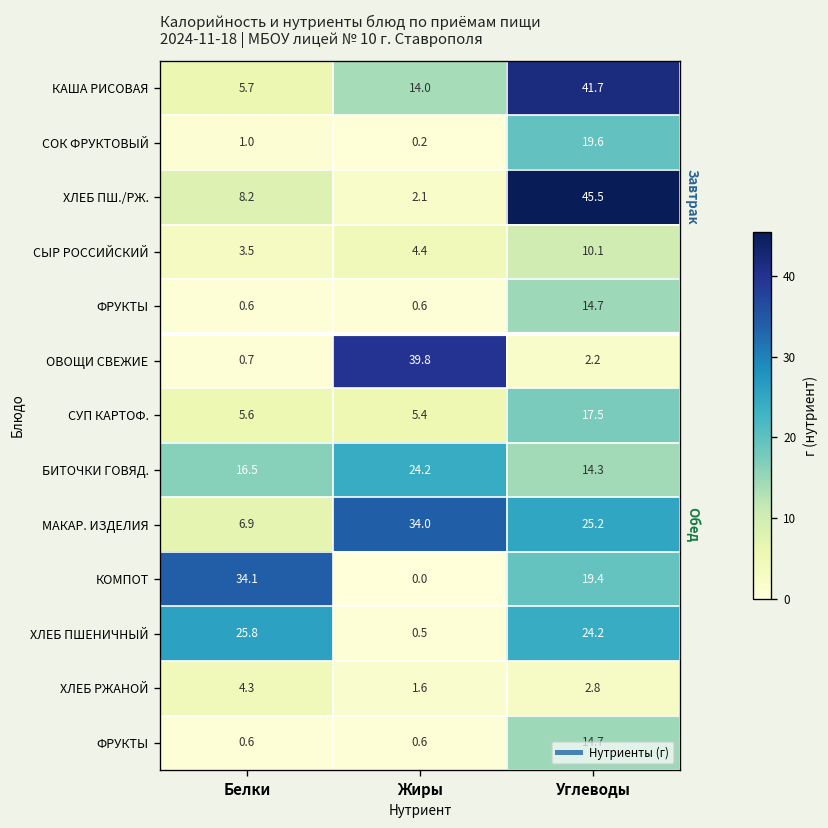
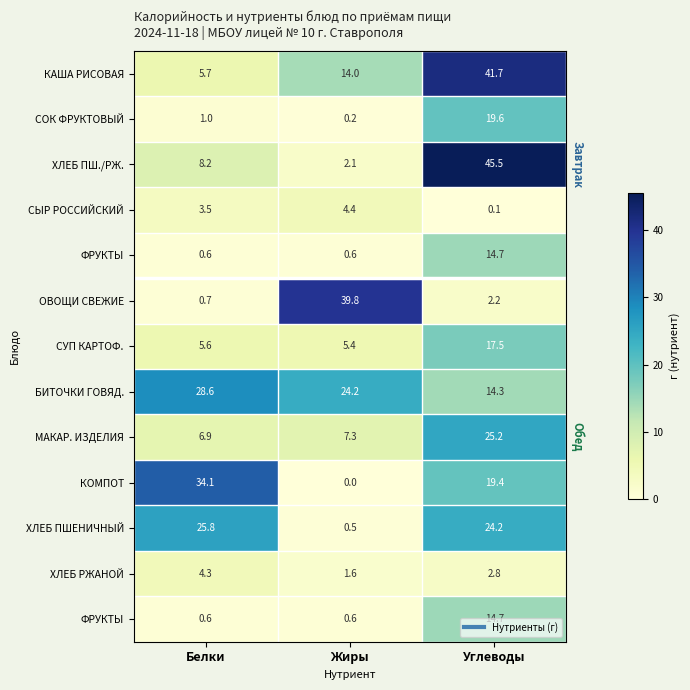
  {
    "КАША РИСОВАЯ": {
      "Белки": 5.7,
      "Жиры": 14.0,
      "Углеводы": 41.7
    },
    "СОК ФРУКТОВЫЙ": {
      "Белки": 1.0,
      "Жиры": 0.2,
      "Углеводы": 19.6
    },
    "ХЛЕБ ПШ./РЖ.": {
      "Белки": 8.2,
      "Жиры": 2.1,
      "Углеводы": 45.5
    },
    "СЫР РОССИЙСКИЙ": {
      "Белки": 3.5,
      "Жиры": 4.4,
-     "Углеводы": 10.1
+     "Углеводы": 0.1
    },
    "ОВОЩИ СВЕЖИЕ": {
      "Белки": 0.7,
      "Жиры": 39.8,
      "Углеводы": 2.2
    },
    "СУП КАРТОФ.": {
      "Белки": 5.6,
      "Жиры": 5.4,
      "Углеводы": 17.5
    },
    "БИТОЧКИ ГОВЯД.": {
-     "Белки": 16.5,
+     "Белки": 28.6,
      "Жиры": 24.2,
      "Углеводы": 14.3
    },
    "МАКАР. ИЗДЕЛИЯ": {
      "Белки": 6.9,
-     "Жиры": 34.0,
+     "Жиры": 7.3,
      "Углеводы": 25.2
    },
    "КОМПОТ": {
      "Белки": 34.1,
      "Жиры": 0.0,
      "Углеводы": 19.4
    },
    "ХЛЕБ ПШЕНИЧНЫЙ": {
      "Белки": 25.8,
      "Жиры": 0.5,
      "Углеводы": 24.2
    },
    "ХЛЕБ РЖАНОЙ": {
      "Белки": 4.3,
      "Жиры": 1.6,
      "Углеводы": 2.8
    }
  }
